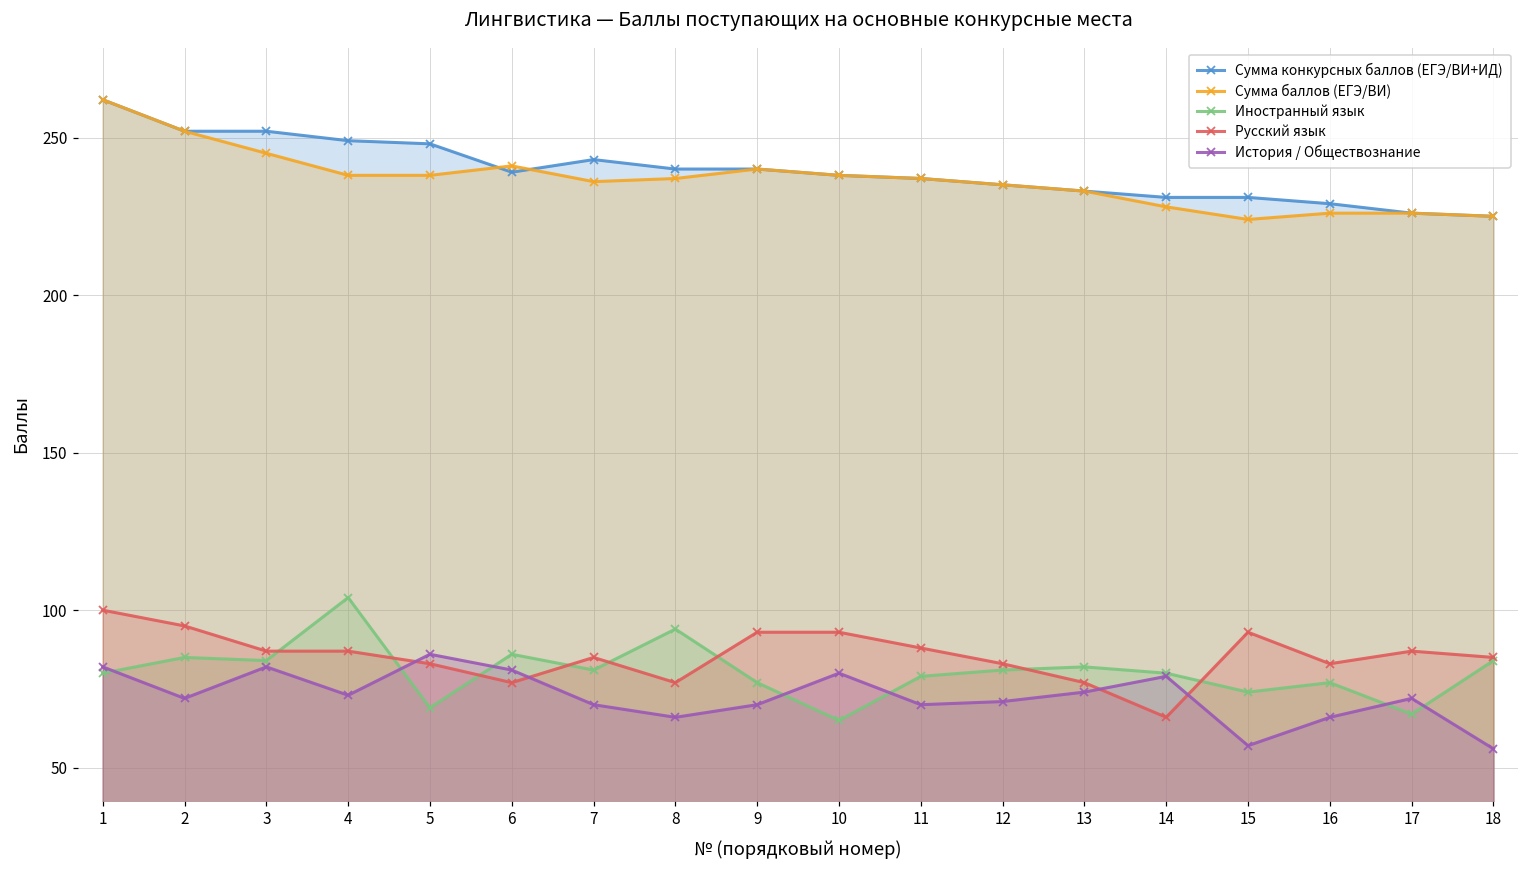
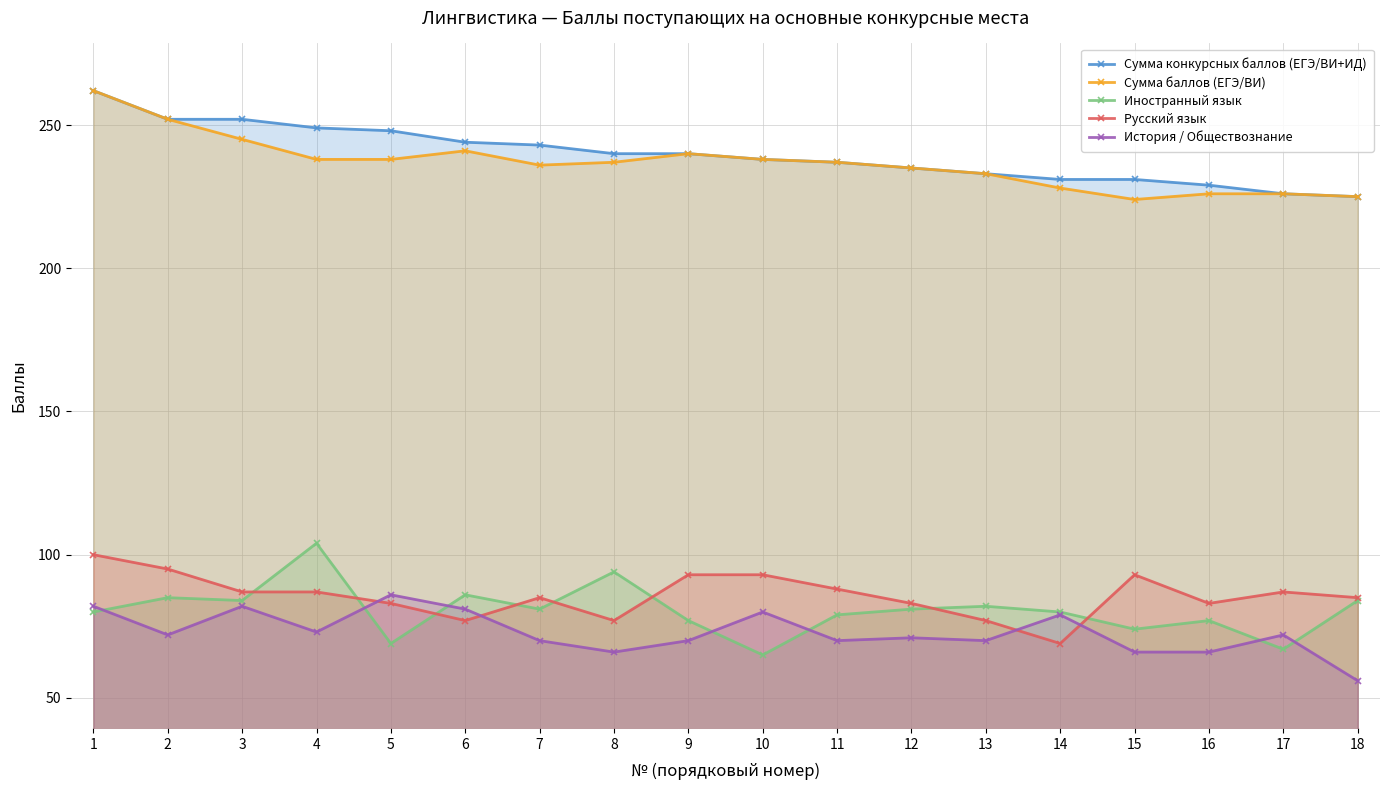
  {
    "Сумма конкурсных баллов (ЕГЭ/ВИ+ИД)": {
      "3": 252,
      "4": 249,
      "5": 248,
-     "6": 239,
+     "6": 244,
      "7": 243,
      "8": 240,
      "14": 231,
      "15": 231,
      "16": 229
    },
    "Сумма баллов (ЕГЭ/ВИ)": {
      "3": 245,
      "4": 238,
      "5": 238,
      "6": 241,
      "7": 236,
      "8": 237,
      "14": 228,
      "15": 224,
      "16": 226
    },
    "Иностранный язык": {
      "1": 80,
      "2": 85,
      "3": 84,
      "4": 104,
      "5": 69,
      "6": 86,
      "7": 81,
      "8": 94,
      "9": 77,
      "10": 65,
      "11": 79,
      "12": 81,
      "13": 82,
      "14": 80,
      "15": 74,
      "16": 77,
      "17": 67,
      "18": 84
    },
    "Русский язык": {
      "1": 100,
      "2": 95,
      "3": 87,
      "4": 87,
      "5": 83,
      "6": 77,
      "7": 85,
      "8": 77,
      "9": 93,
      "10": 93,
      "11": 88,
      "12": 83,
      "13": 77,
-     "14": 66,
+     "14": 69,
      "15": 93,
      "16": 83,
      "17": 87,
      "18": 85
    },
    "История / Обществознание": {
      "1": 82,
      "2": 72,
      "3": 82,
      "4": 73,
      "5": 86,
      "6": 81,
      "7": 70,
      "8": 66,
      "9": 70,
      "10": 80,
      "11": 70,
      "12": 71,
-     "13": 74,
+     "13": 70,
      "14": 79,
-     "15": 57,
+     "15": 66,
      "16": 66,
      "17": 72,
      "18": 56
    }
  }
